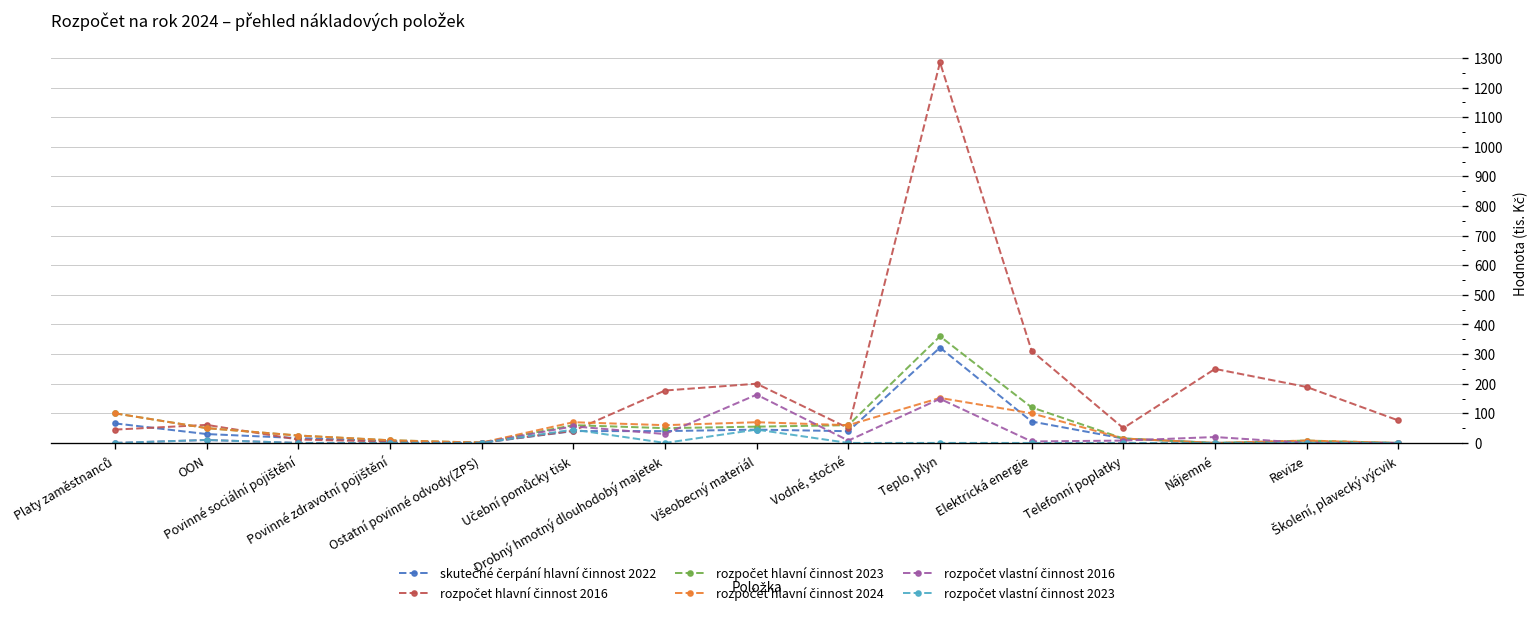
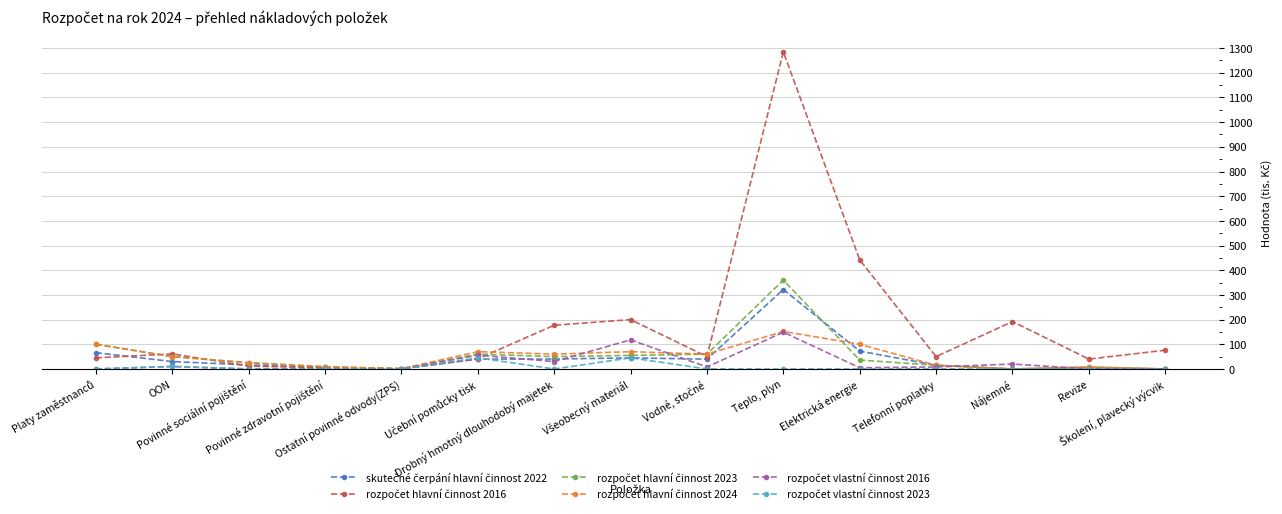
  {
    "rozpočet hlavní činnost 2016": {
      "Platy zaměstnanců": 50,
      "OON": 60,
      "Drobný hmotný dlouhodobý majetek": 180,
      "Všeobecný materiál": 200,
      "Teplo, plyn": 1290,
-     "Elektrická energie": 310,
+     "Elektrická energie": 440,
      "Telefonní poplatky": 50,
-     "Nájemné": 250,
-     "Revize": 190,
+     "Nájemné": 190,
+     "Revize": 40,
      "Školení, plavecký výcvik": 80
    },
    "rozpočet hlavní činnost 2023": {
      "Teplo, plyn": 360,
-     "Elektrická energie": 120
+     "Elektrická energie": 40
    },
    "rozpočet hlavní činnost 2024": {
      "Všeobecný materiál": 70,
      "Elektrická energie": 100
    },
    "rozpočet vlastní činnost 2016": {
-     "Všeobecný materiál": 160,
+     "Všeobecný materiál": 120,
      "Nájemné": 20
    }
  }
